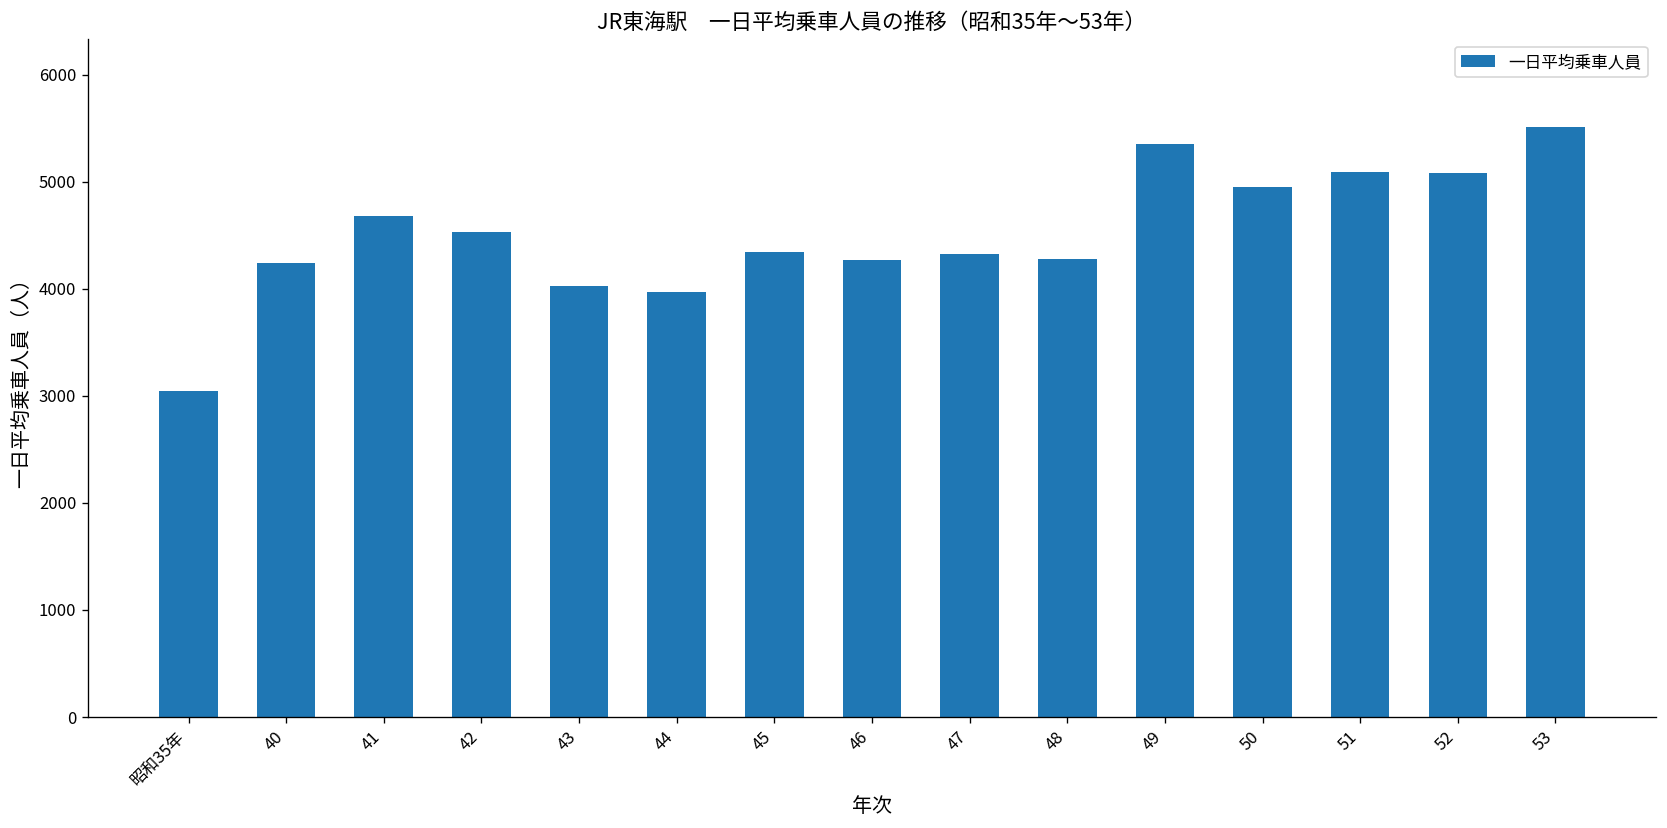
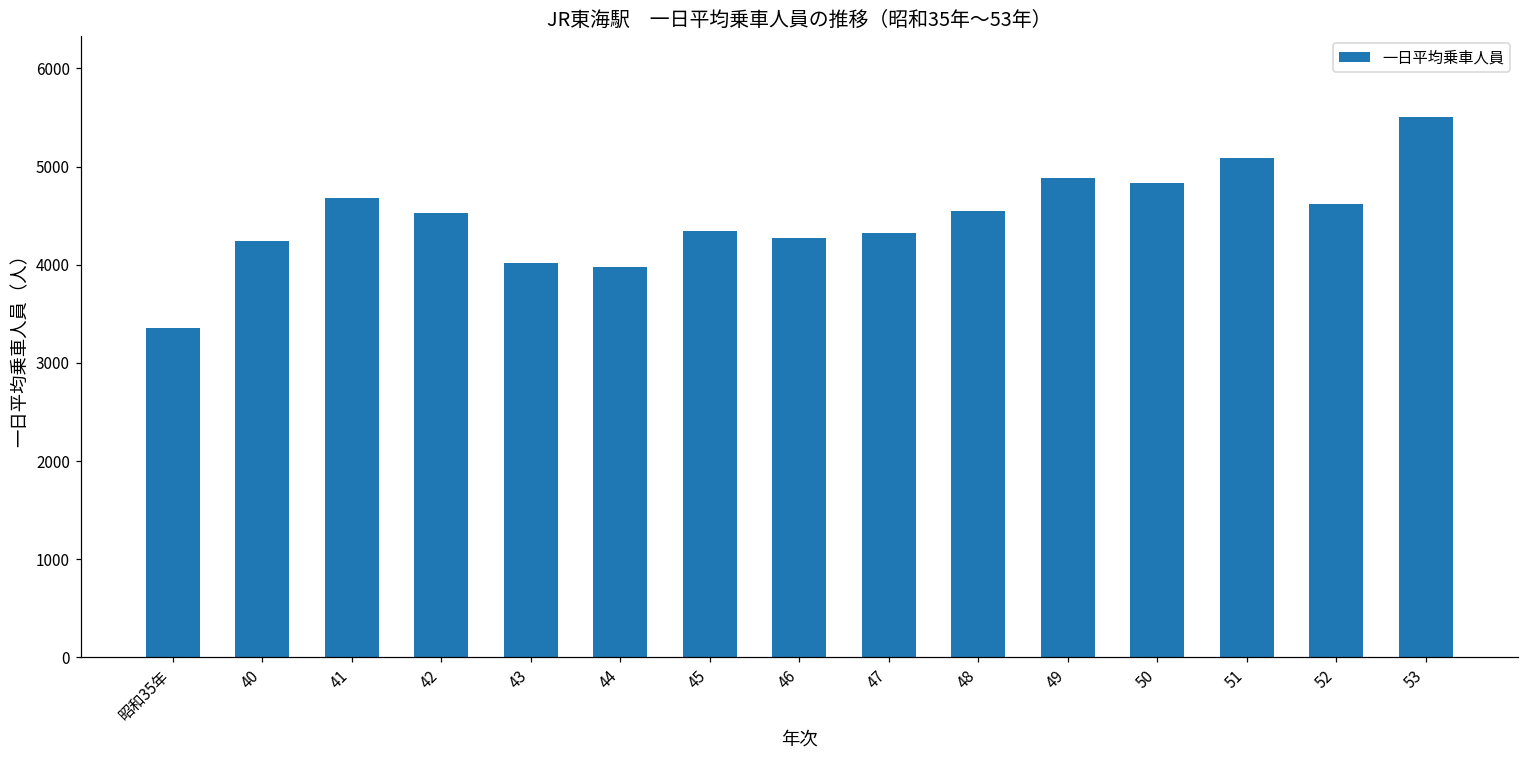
  {
-   "昭和35年": 3000,
+   "昭和35年": 3400,
    "40": 4200,
    "41": 4700,
    "42": 4500,
    "43": 4000,
    "44": 4000,
    "45": 4300,
    "46": 4300,
    "47": 4300,
-   "48": 4300,
-   "49": 5400,
-   "50": 5000,
+   "48": 4600,
+   "49": 4900,
+   "50": 4800,
    "51": 5100,
-   "52": 5100,
+   "52": 4600,
    "53": 5500
  }
